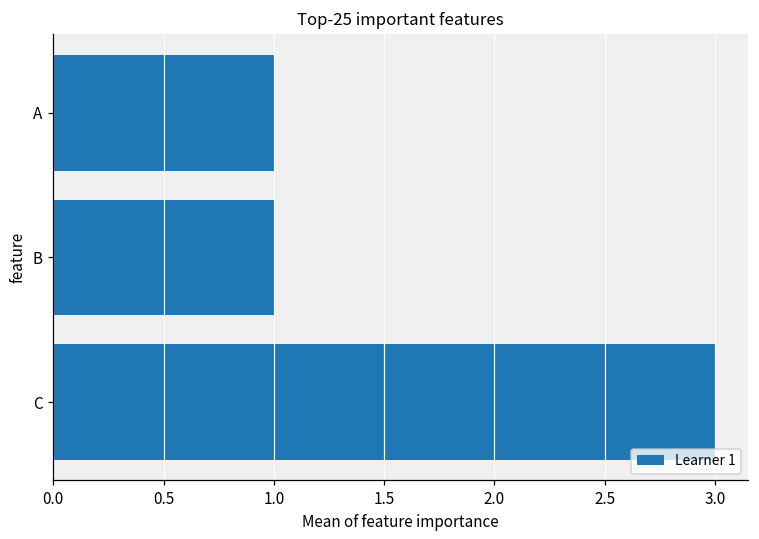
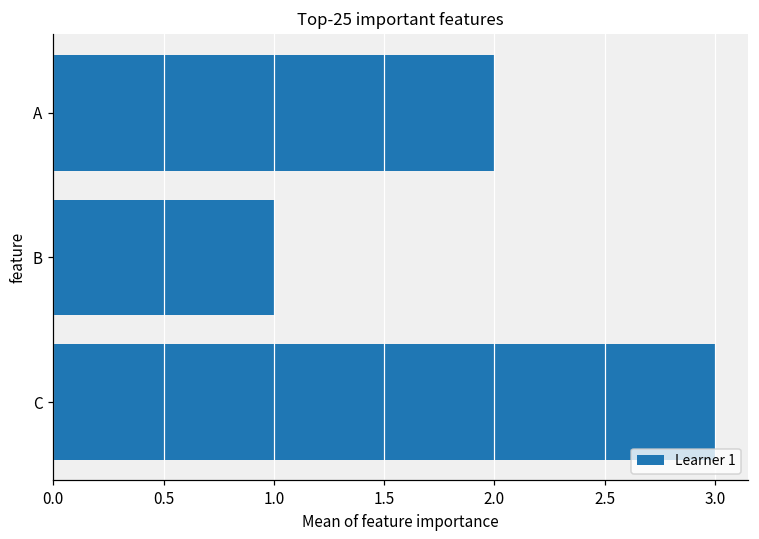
  {
-   "A": 1,
+   "A": 2,
    "B": 1,
    "C": 3
  }
